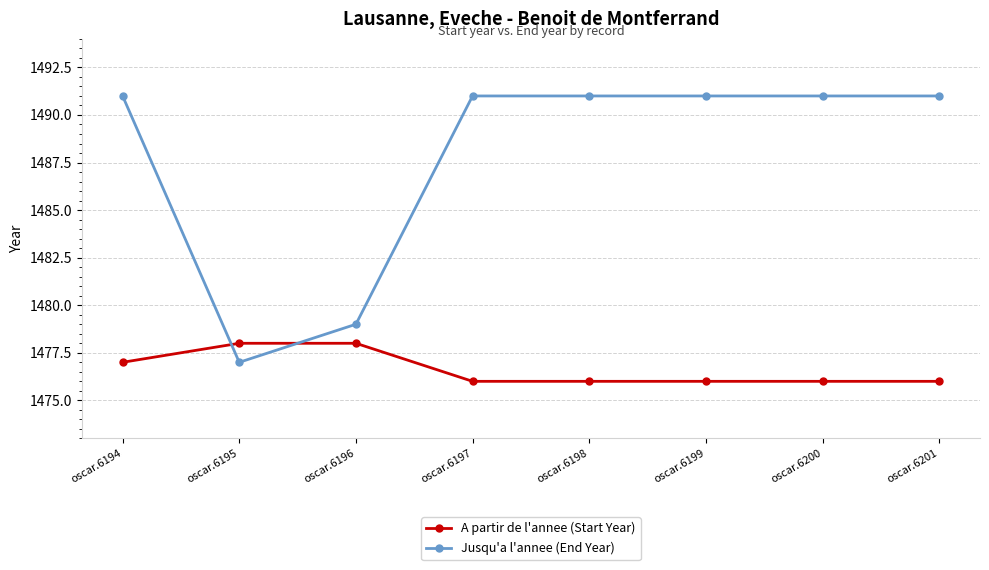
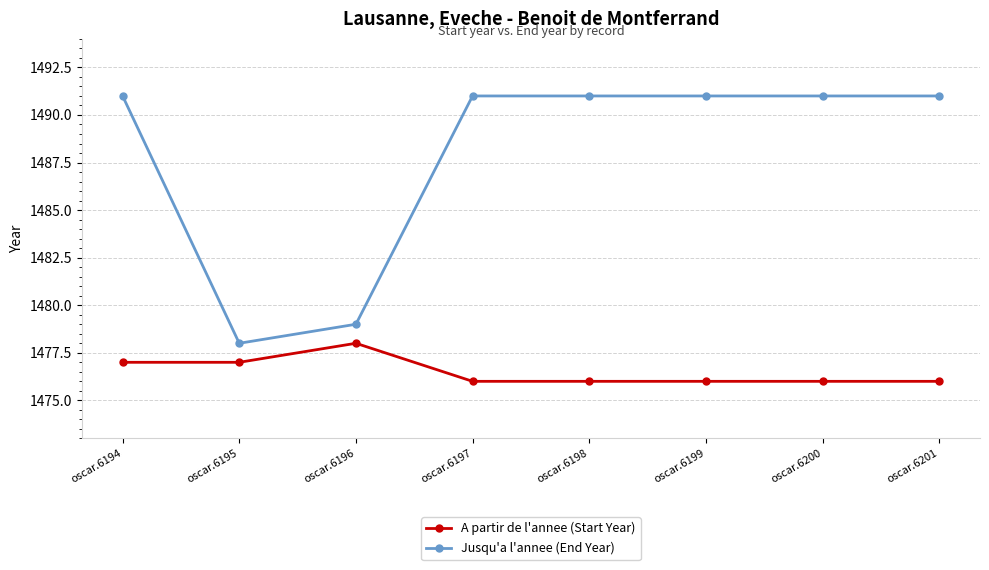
  {
    "A partir de l'annee (Start Year)": {
      "oscar.6194": 1477,
-     "oscar.6195": 1478,
+     "oscar.6195": 1477,
      "oscar.6196": 1478,
      "oscar.6197": 1476,
      "oscar.6198": 1476,
      "oscar.6199": 1476,
      "oscar.6200": 1476,
      "oscar.6201": 1476
    },
    "Jusqu'a l'annee (End Year)": {
      "oscar.6194": 1491,
-     "oscar.6195": 1477,
+     "oscar.6195": 1478,
      "oscar.6196": 1479,
      "oscar.6197": 1491,
      "oscar.6198": 1491,
      "oscar.6199": 1491,
      "oscar.6200": 1491,
      "oscar.6201": 1491
    }
  }
